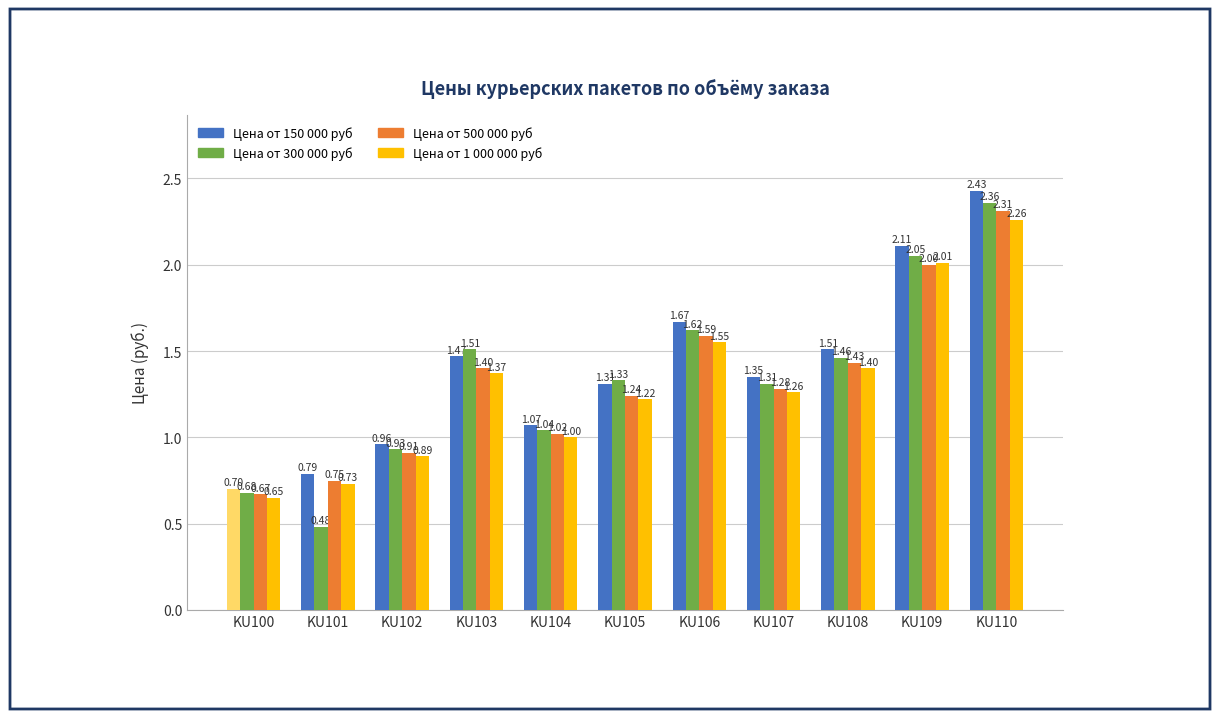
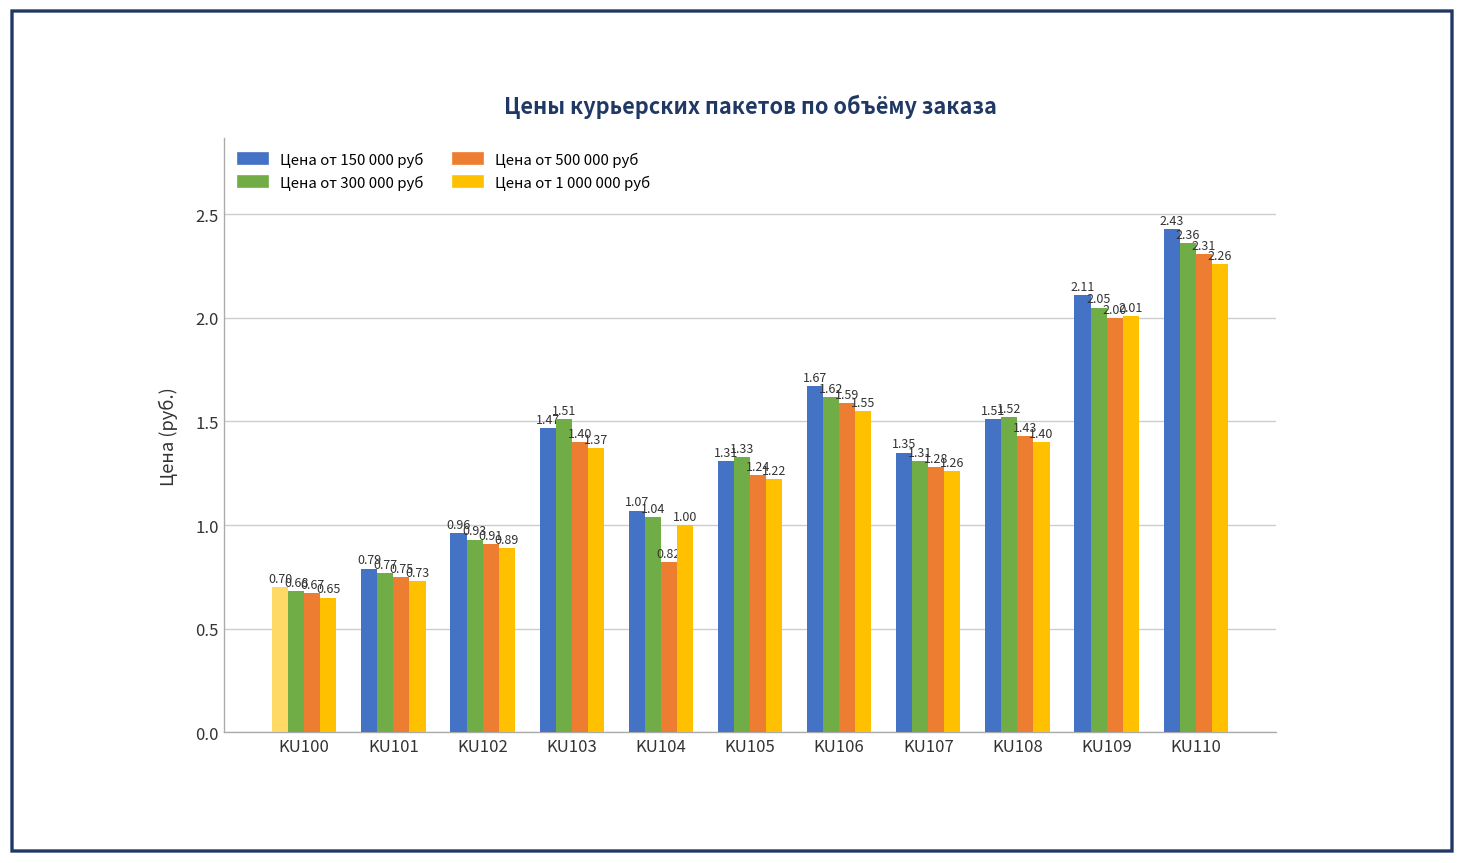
  {
    "Цена от 300 000 руб": {
-     "KU101": 0.48,
+     "KU101": 0.77,
      "KU103": 1.51,
-     "KU108": 1.46,
+     "KU108": 1.52,
      "KU109": 2.05,
      "KU110": 2.36
    },
    "Цена от 500 000 руб": {
-     "KU104": 1.02,
+     "KU104": 0.82,
      "KU110": 2.31
    },
    "Цена от 1 000 000 руб": {
      "KU104": 1.00,
      "KU106": 1.55,
      "KU110": 2.26
    }
  }
